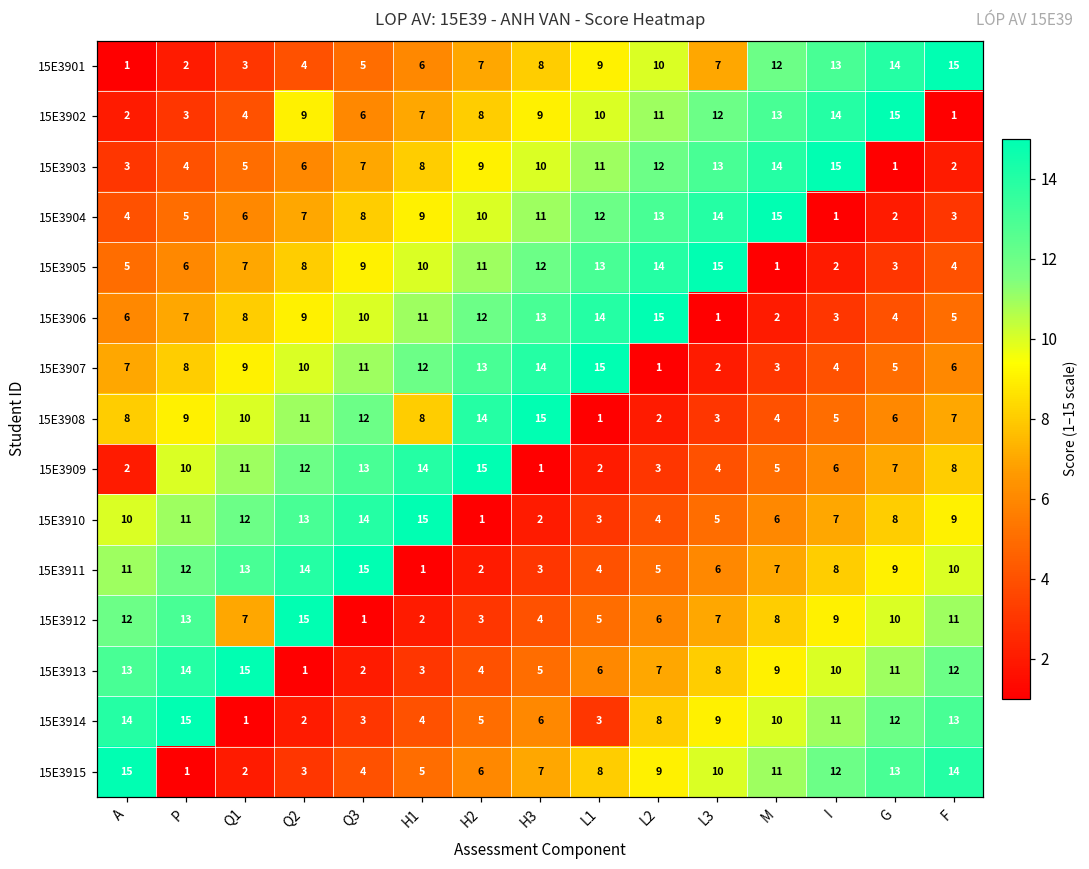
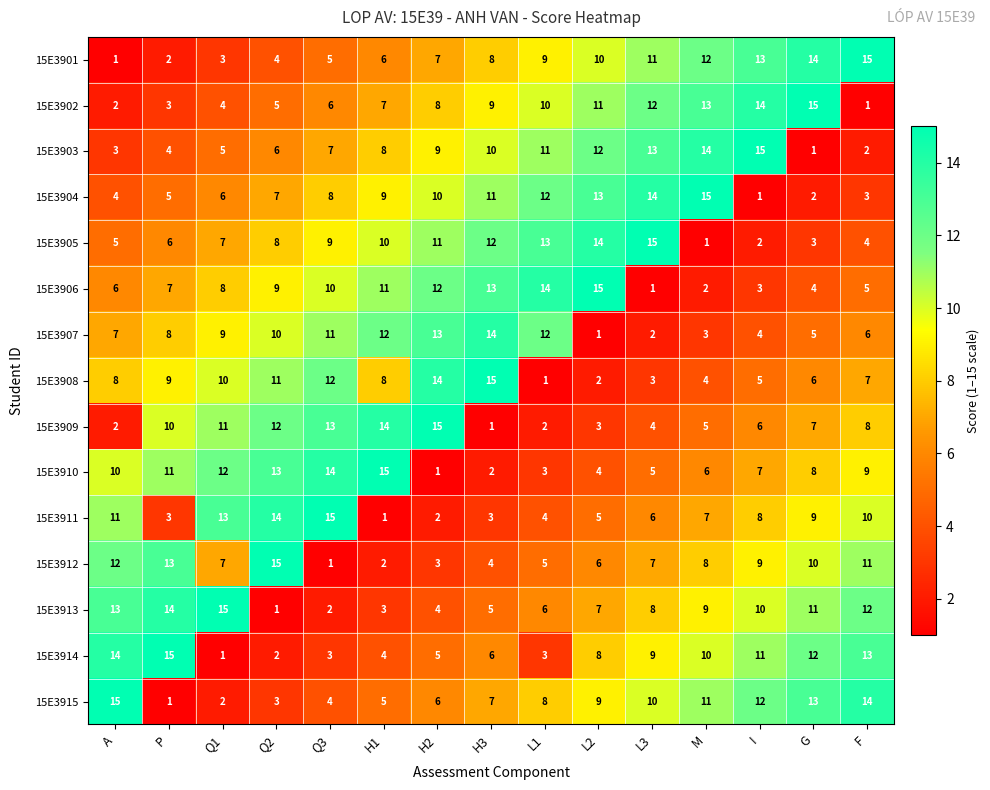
  {
    "15E3901": {
      "A": 1,
      "P": 2,
      "Q1": 3,
      "Q2": 4,
      "Q3": 5,
      "H1": 6,
      "H2": 7,
      "H3": 8,
      "L1": 9,
      "L2": 10,
-     "L3": 7,
+     "L3": 11,
      "M": 12,
      "I": 13,
      "G": 14,
      "F": 15
    },
    "15E3902": {
      "A": 2,
      "P": 3,
      "Q1": 4,
-     "Q2": 9,
+     "Q2": 5,
      "Q3": 6,
      "H1": 7,
      "H2": 8,
      "H3": 9,
      "L1": 10,
      "L2": 11,
      "L3": 12,
      "M": 13,
      "I": 14,
      "G": 15,
      "F": 1
    },
    "15E3907": {
      "A": 7,
      "P": 8,
      "Q1": 9,
      "Q2": 10,
      "Q3": 11,
      "H1": 12,
      "H2": 13,
      "H3": 14,
-     "L1": 15,
+     "L1": 12,
      "L2": 1,
      "L3": 2,
      "M": 3,
      "I": 4,
      "G": 5,
      "F": 6
    },
    "15E3911": {
      "A": 11,
-     "P": 12,
+     "P": 3,
      "Q1": 13,
      "Q2": 14,
      "Q3": 15,
      "H1": 1,
      "H2": 2,
      "H3": 3,
      "L1": 4,
      "L2": 5,
      "L3": 6,
      "M": 7,
      "I": 8,
      "G": 9,
      "F": 10
    }
  }
